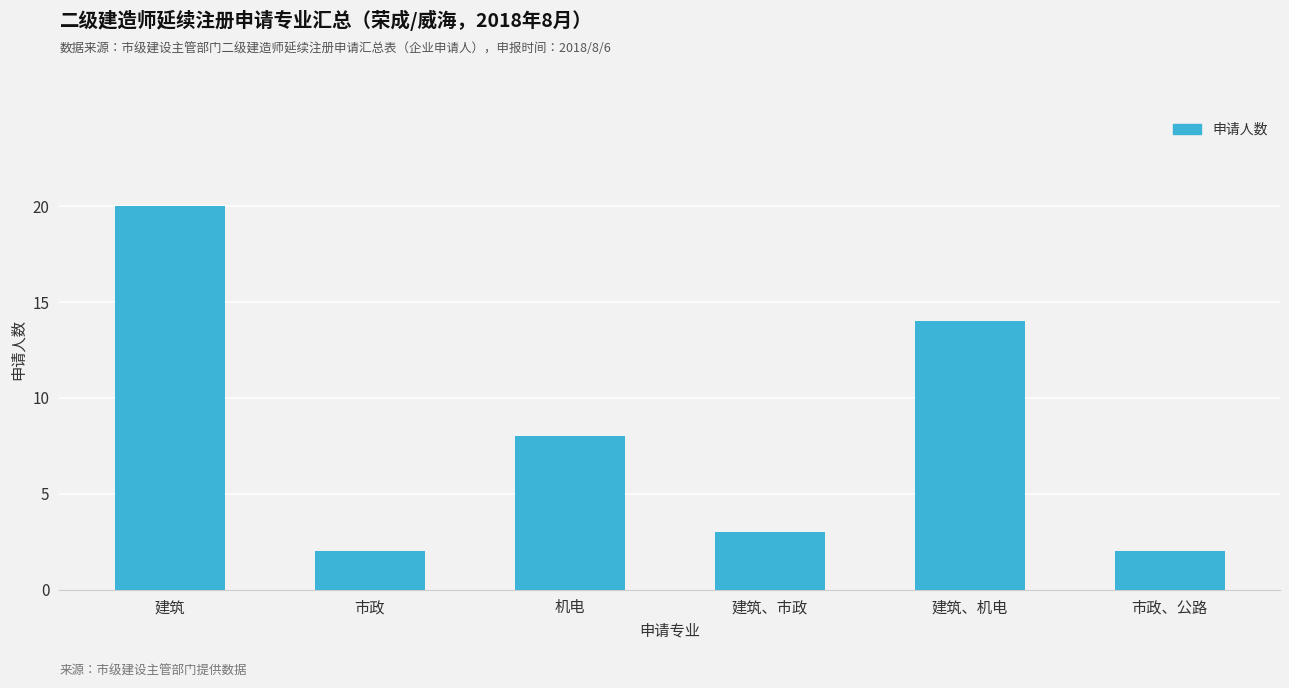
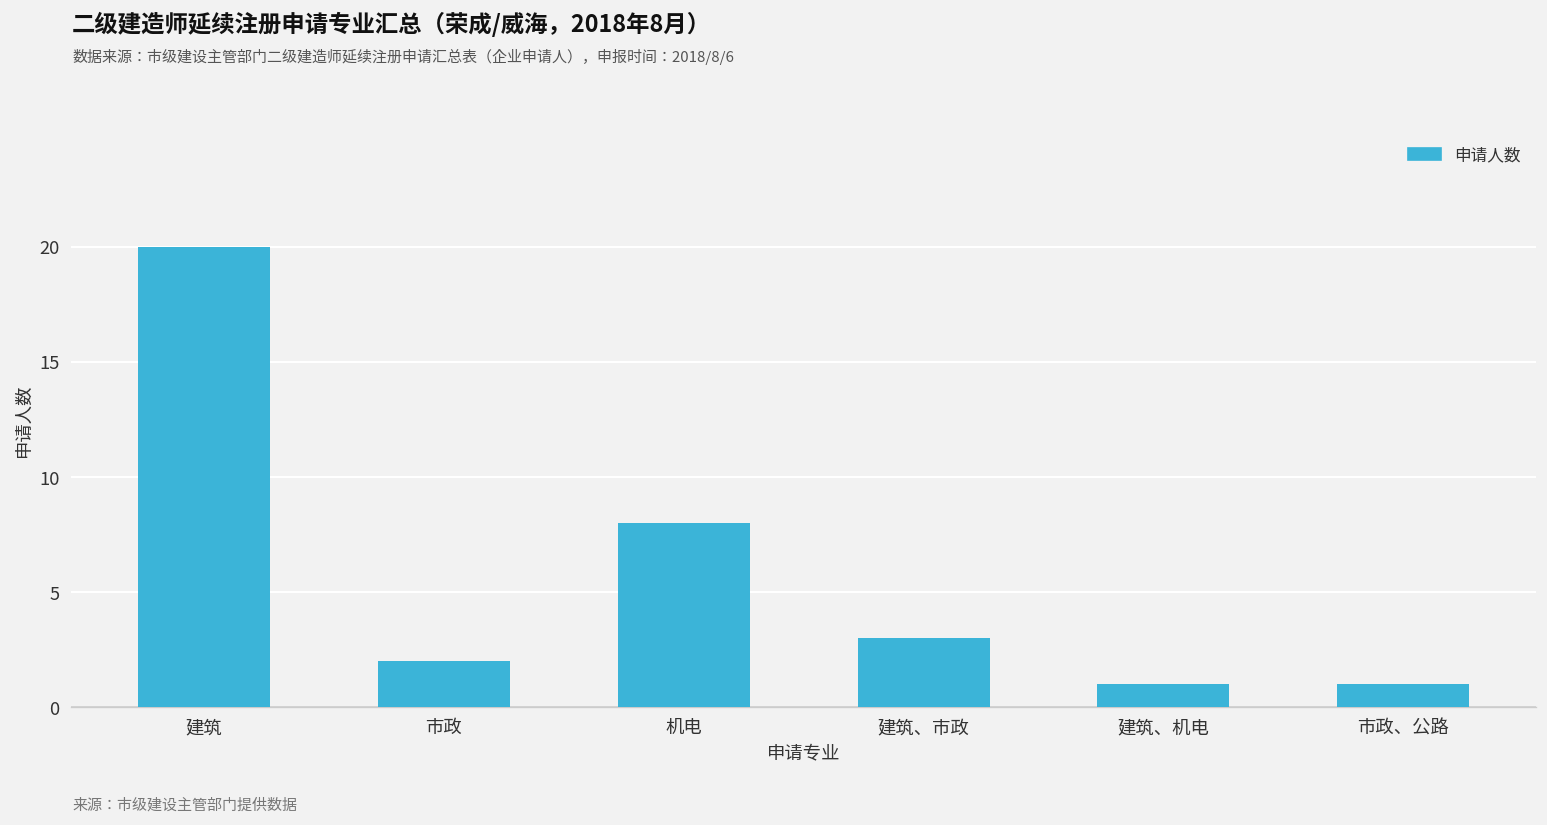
  {
    "建筑": 20,
    "市政": 2,
    "机电": 8,
    "建筑、市政": 3,
-   "建筑、机电": 14,
-   "市政、公路": 2
+   "建筑、机电": 1,
+   "市政、公路": 1
  }
